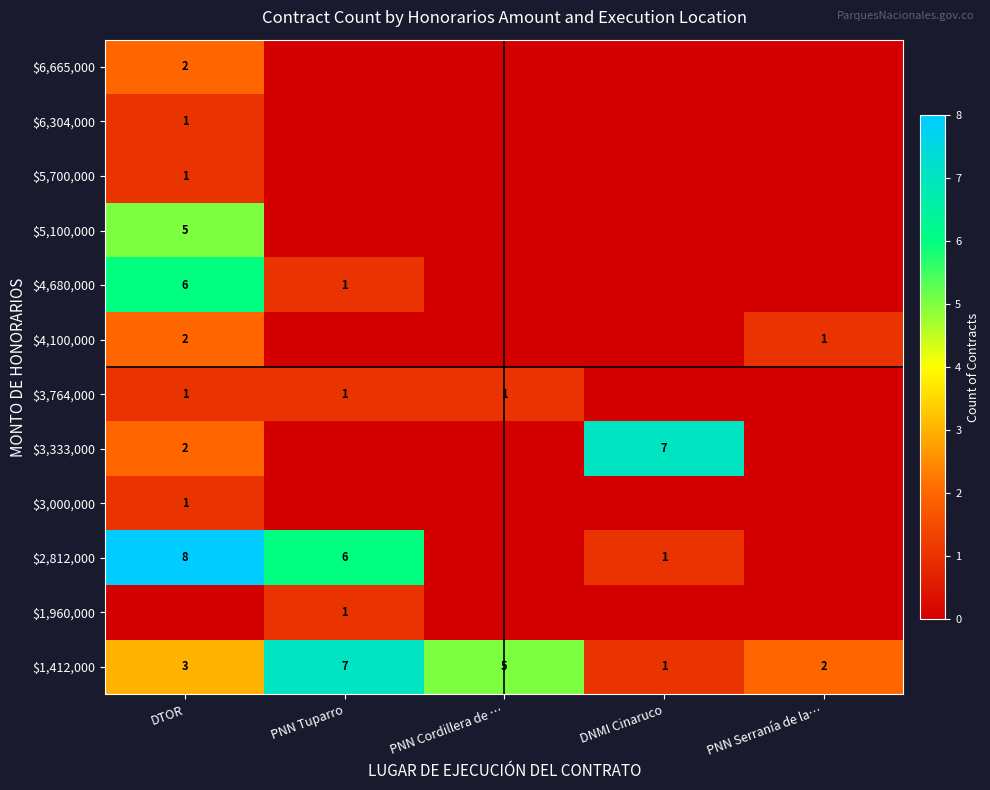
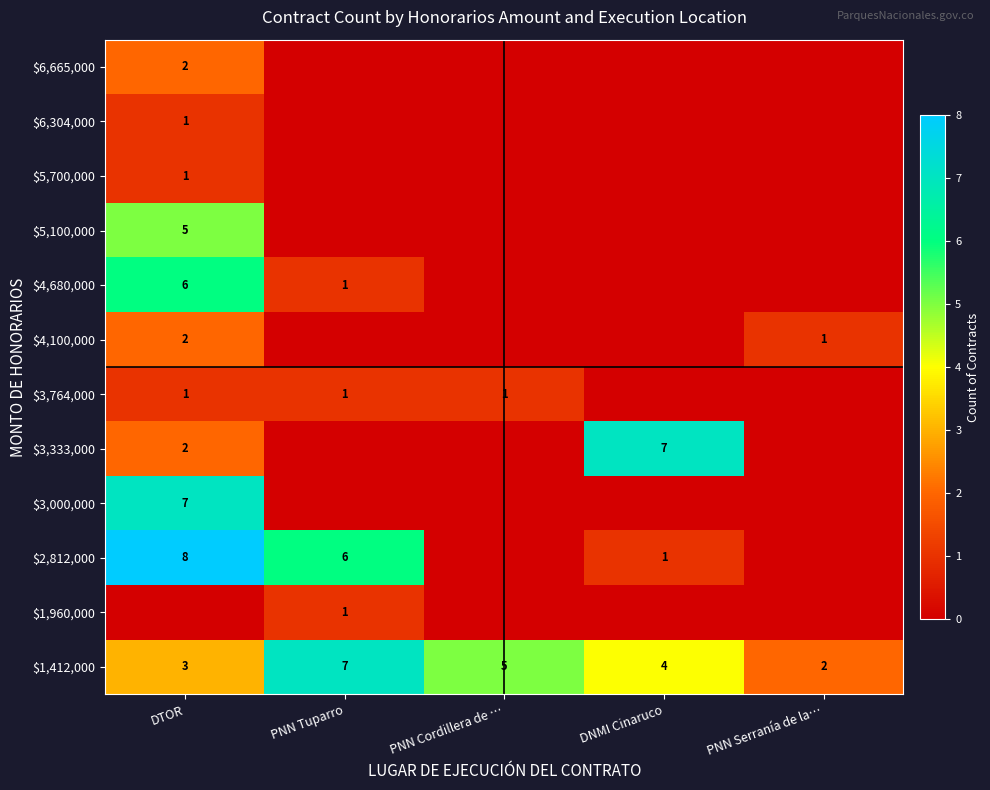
  {
    "$6,665,000": {
      "DTOR": 2
    },
    "$6,304,000": {
      "DTOR": 1
    },
    "$5,700,000": {
      "DTOR": 1
    },
    "$5,100,000": {
      "DTOR": 5
    },
    "$4,680,000": {
      "DTOR": 6,
      "PNN Tuparro": 1
    },
    "$4,100,000": {
      "DTOR": 2,
      "PNN Serranía de la…": 1
    },
    "$3,764,000": {
      "DTOR": 1,
      "PNN Tuparro": 1,
      "PNN Cordillera de …": 1
    },
    "$3,333,000": {
      "DTOR": 2,
      "DNMI Cinaruco": 7
    },
    "$3,000,000": {
-     "DTOR": 1
+     "DTOR": 7
    },
    "$2,812,000": {
      "DTOR": 8,
      "PNN Tuparro": 6,
      "DNMI Cinaruco": 1
    },
    "$1,960,000": {
      "PNN Tuparro": 1
    },
    "$1,412,000": {
      "DTOR": 3,
      "PNN Tuparro": 7,
      "PNN Cordillera de …": 5,
-     "DNMI Cinaruco": 1,
+     "DNMI Cinaruco": 4,
      "PNN Serranía de la…": 2
    }
  }
